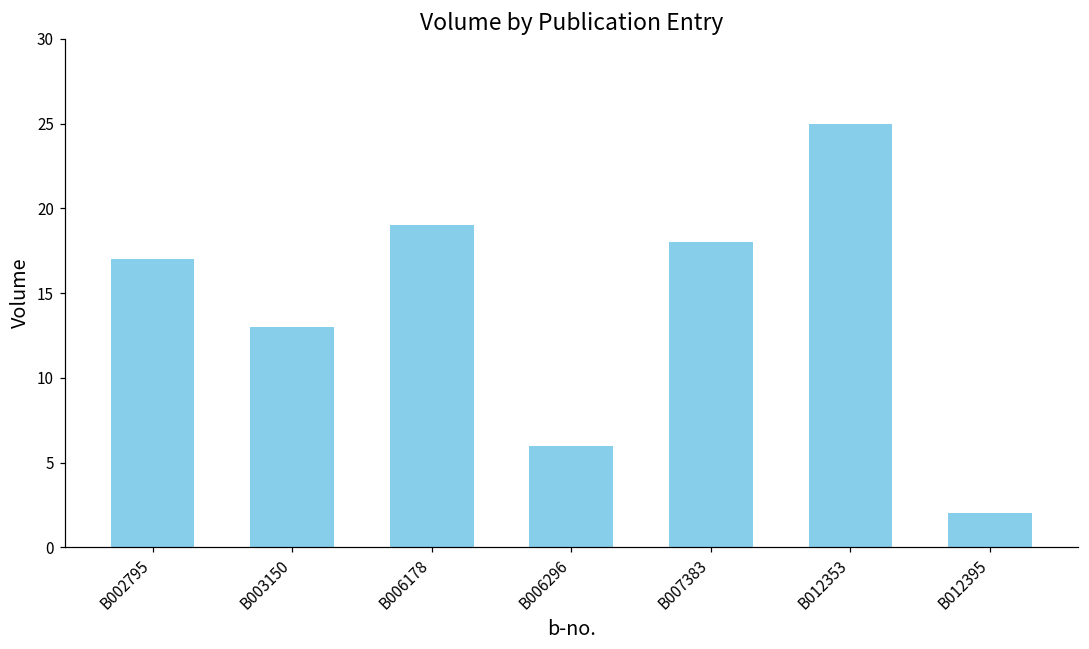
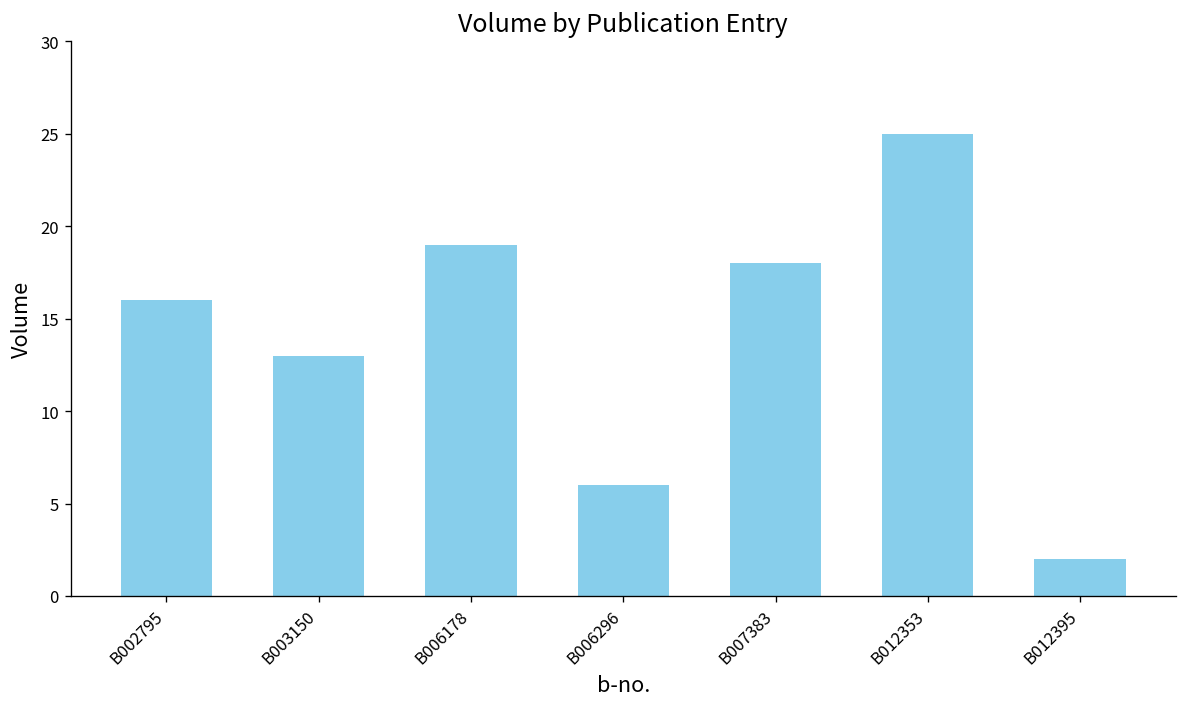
  {
-   "B002795": 17,
+   "B002795": 16,
    "B003150": 13,
    "B006178": 19,
    "B006296": 6,
    "B007383": 18,
    "B012353": 25,
    "B012395": 2
  }
